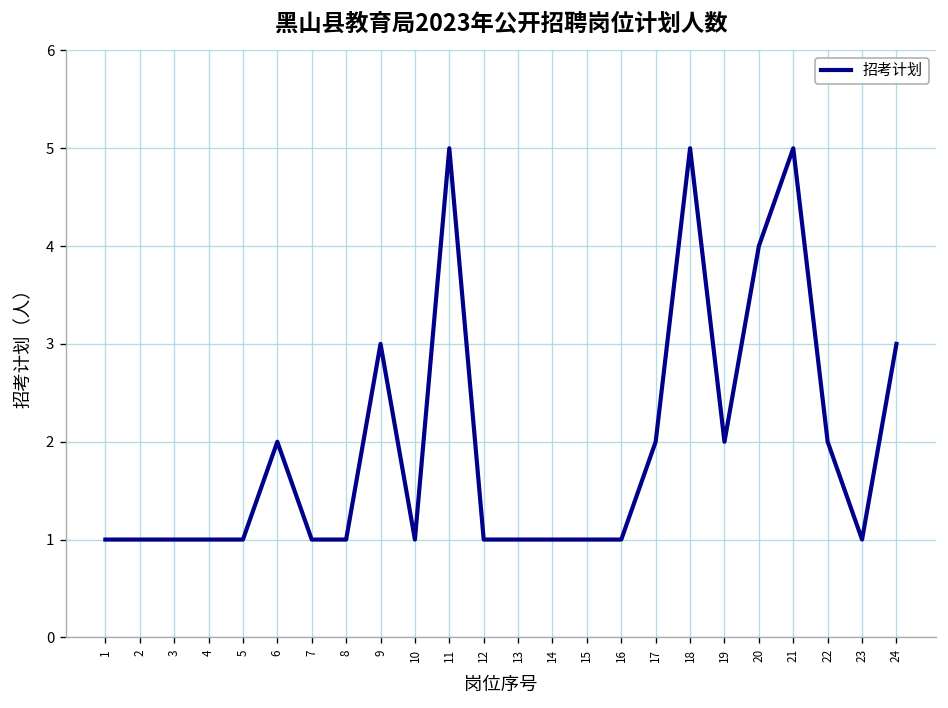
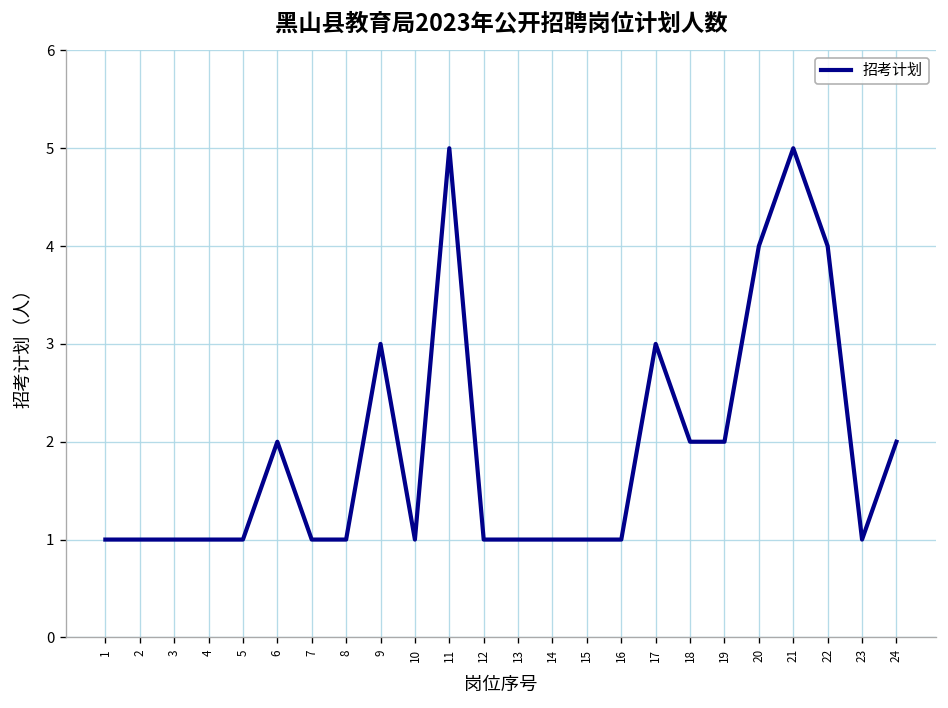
  {
    "1": 1,
    "2": 1,
    "3": 1,
    "4": 1,
    "5": 1,
    "6": 2,
    "7": 1,
    "8": 1,
    "9": 3,
    "10": 1,
    "11": 5,
    "12": 1,
    "13": 1,
    "14": 1,
    "15": 1,
    "16": 1,
-   "17": 2,
-   "18": 5,
+   "17": 3,
+   "18": 2,
    "19": 2,
    "20": 4,
    "21": 5,
-   "22": 2,
+   "22": 4,
    "23": 1,
-   "24": 3
+   "24": 2
  }
